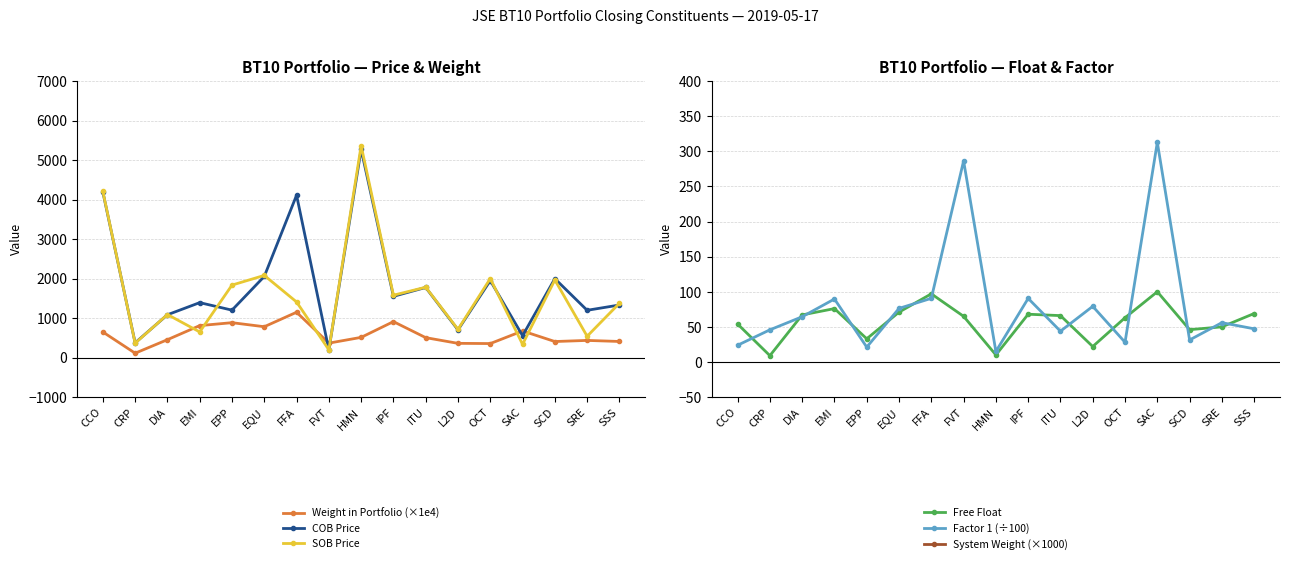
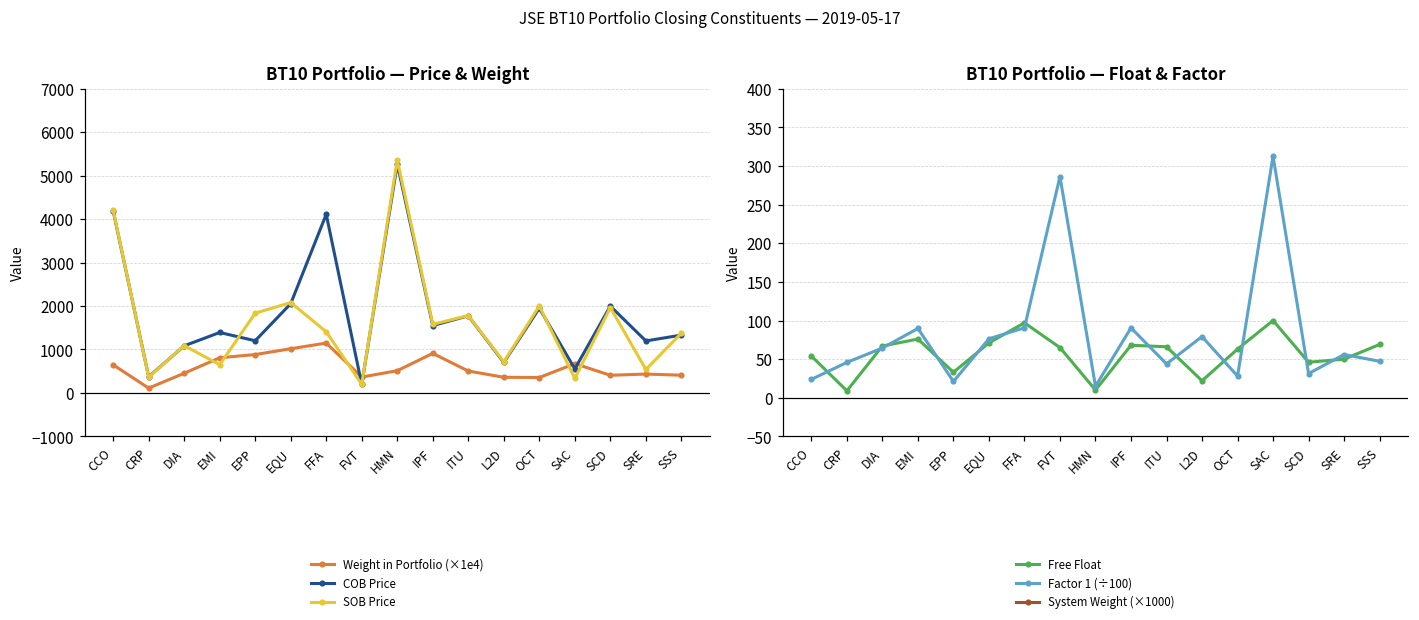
  {
    "BT10 Portfolio — Price & Weight": {
      "Weight in Portfolio (×1e4)": {
        "CCO": 600,
        "CRP": 100,
        "DIA": 500,
        "EMI": 800,
        "EPP": 900,
-       "EQU": 800,
+       "EQU": 1000,
        "FFA": 1100,
        "FVT": 400,
        "HMN": 500,
        "IPF": 900,
        "ITU": 500,
        "L2D": 400,
        "OCT": 400,
        "SAC": 700,
        "SCD": 400,
        "SRE": 400,
        "SSS": 400
      },
      "COB Price": {
        "EMI": 1400,
        "EPP": 1200,
        "FFA": 4100,
        "HMN": 5300,
        "SAC": 600,
        "SRE": 1200
      },
      "SOB Price": {
        "EMI": 600,
        "EPP": 1800,
        "FFA": 1400,
        "HMN": 5400,
        "SAC": 300,
        "SRE": 500
      }
    },
    "BT10 Portfolio — Float & Factor": {
      "Free Float": {
        "CCO": 50,
        "CRP": 10,
        "EMI": 80,
        "EPP": 30,
        "EQU": 70,
        "FFA": 100,
        "FVT": 70,
        "HMN": 10,
        "IPF": 70,
        "ITU": 70,
        "L2D": 20,
        "OCT": 60,
        "SAC": 100,
        "SCD": 50,
        "SRE": 50,
        "SSS": 70
      },
      "Factor 1 (÷100)": {
        "CCO": 20,
        "CRP": 50,
        "EMI": 90,
        "EPP": 20,
        "EQU": 80,
        "FFA": 90,
        "FVT": 290,
        "HMN": 10,
        "IPF": 90,
        "ITU": 40,
        "L2D": 80,
        "OCT": 30,
        "SAC": 310,
        "SCD": 30,
        "SRE": 60,
        "SSS": 50
      }
    }
  }
